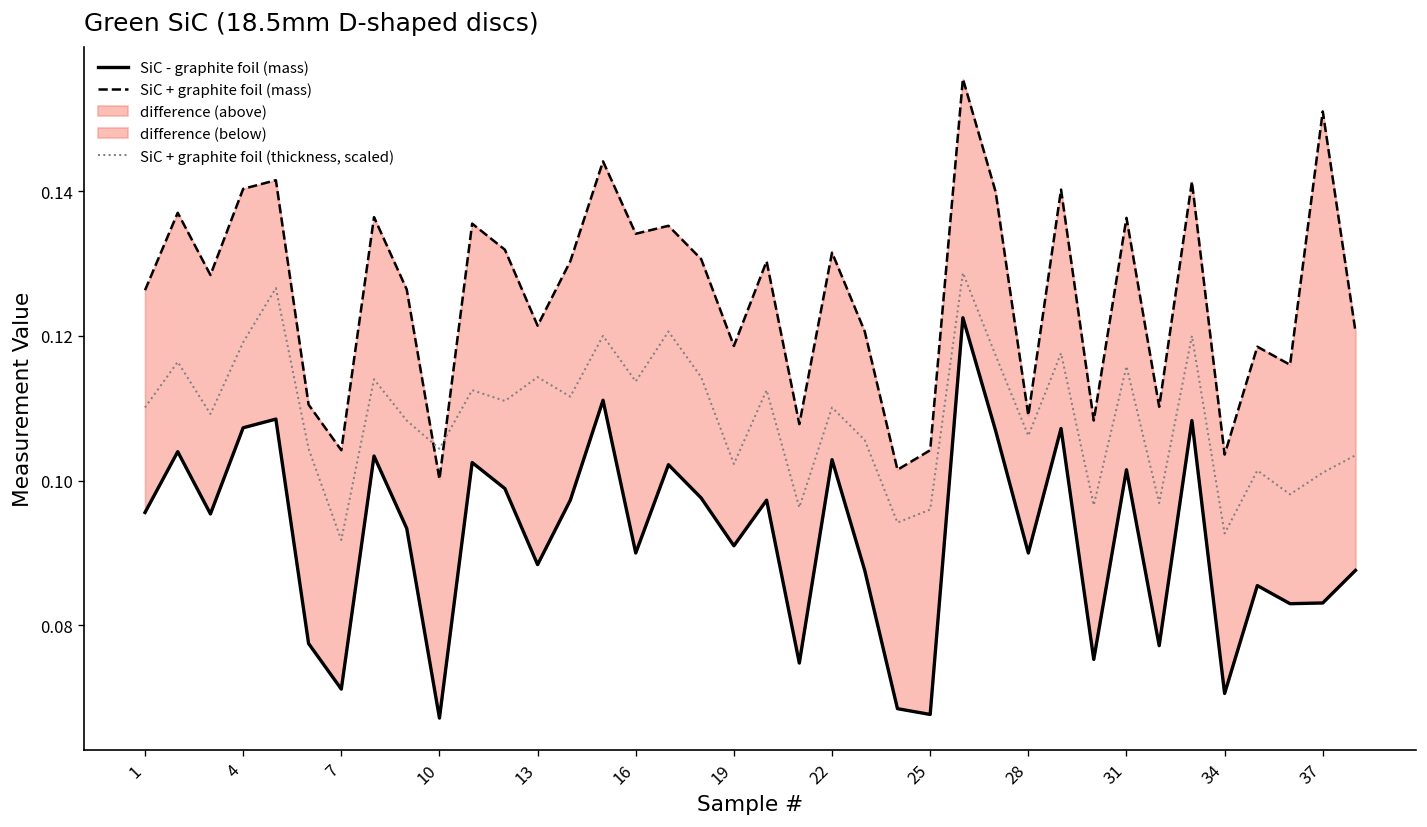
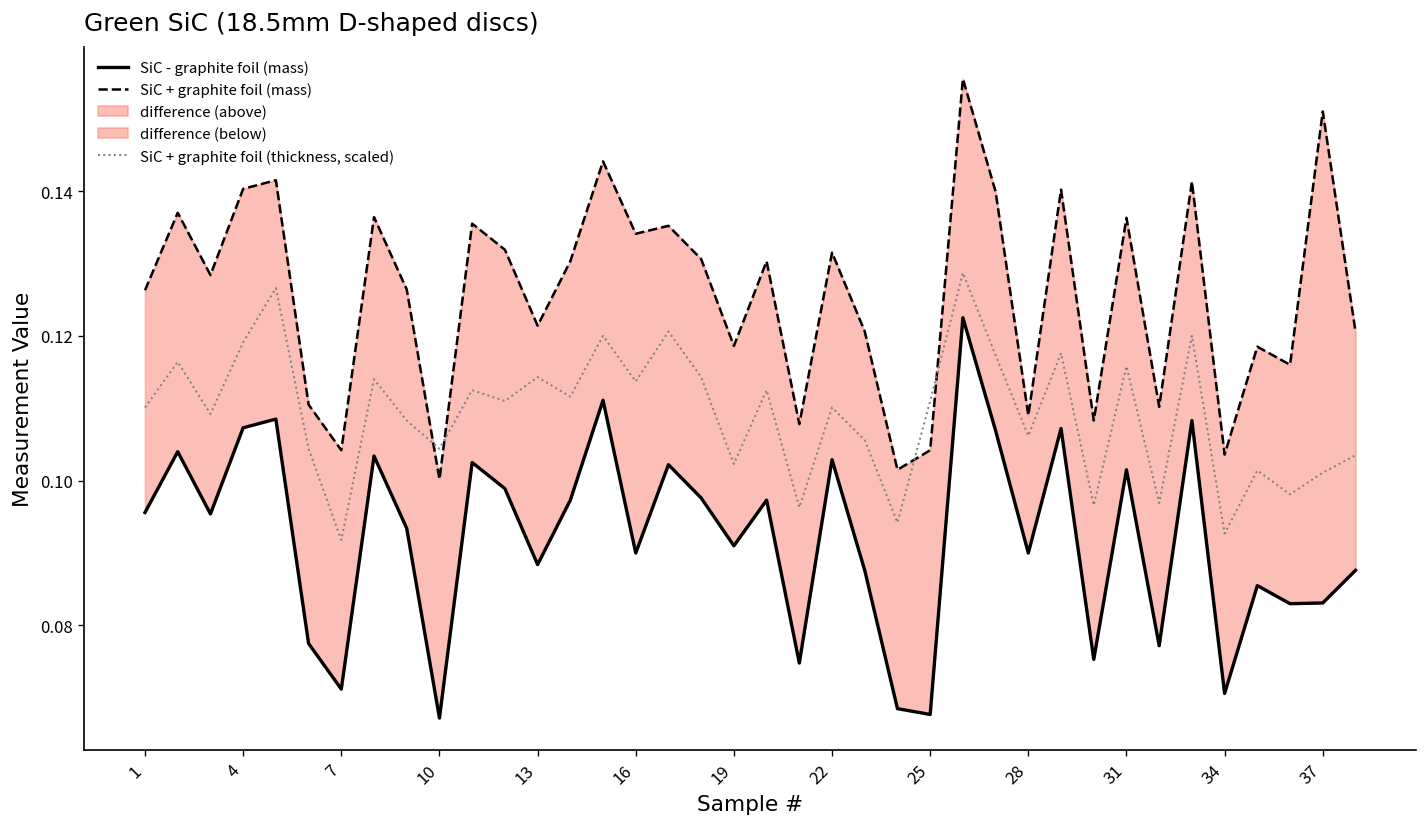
  {
    "SiC - graphite foil (mass)": {
      "1": 0.096,
      "4": 0.107,
      "7": 0.071,
      "10": 0.067,
      "13": 0.088,
      "16": 0.090,
      "19": 0.091,
      "22": 0.103,
      "25": 0.068,
      "28": 0.090,
      "31": 0.102,
      "34": 0.071,
      "37": 0.083
    },
    "difference (above)": {
      "1": 0.126,
      "4": 0.140,
      "7": 0.104,
      "10": 0.100,
      "13": 0.121,
      "16": 0.134,
      "19": 0.119,
      "22": 0.132,
      "25": 0.104,
      "28": 0.109,
      "31": 0.136,
      "34": 0.104,
      "37": 0.151
    },
    "SiC + graphite foil (thickness, scaled)": {
      "1": 0.110,
      "4": 0.119,
      "7": 0.092,
      "10": 0.104,
      "13": 0.114,
      "16": 0.114,
      "19": 0.102,
      "22": 0.110,
-     "25": 0.096,
+     "25": 0.111,
      "28": 0.106,
      "31": 0.116,
      "34": 0.093,
      "37": 0.101
    }
  }
